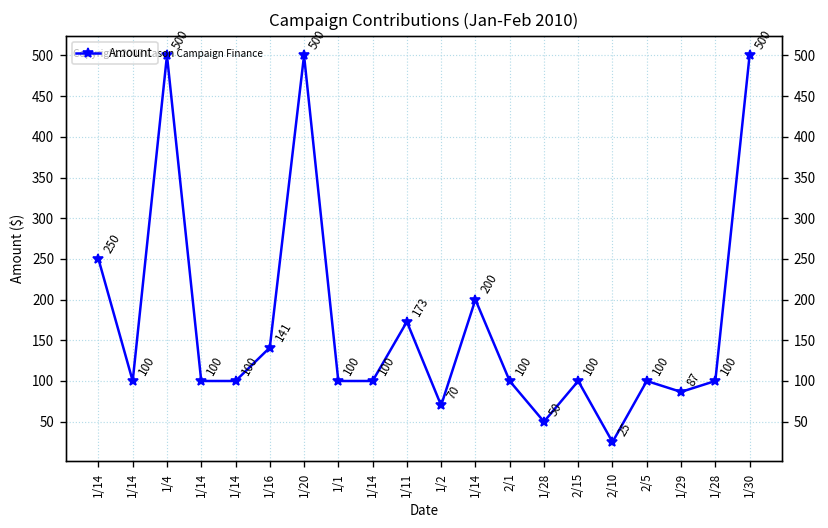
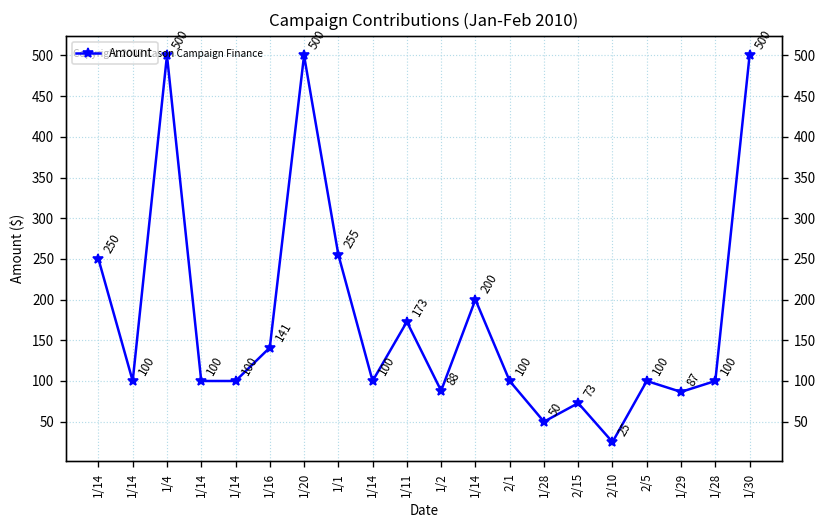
  {
    "1/4": 500,
    "1/16": 141,
    "1/20": 500,
-   "1/1": 100,
+   "1/1": 255,
    "1/11": 173,
-   "1/2": 70,
+   "1/2": 88,
    "2/1": 100,
-   "2/15": 100,
+   "2/15": 73,
    "2/10": 25,
    "2/5": 100,
    "1/29": 87,
    "1/30": 500
  }
